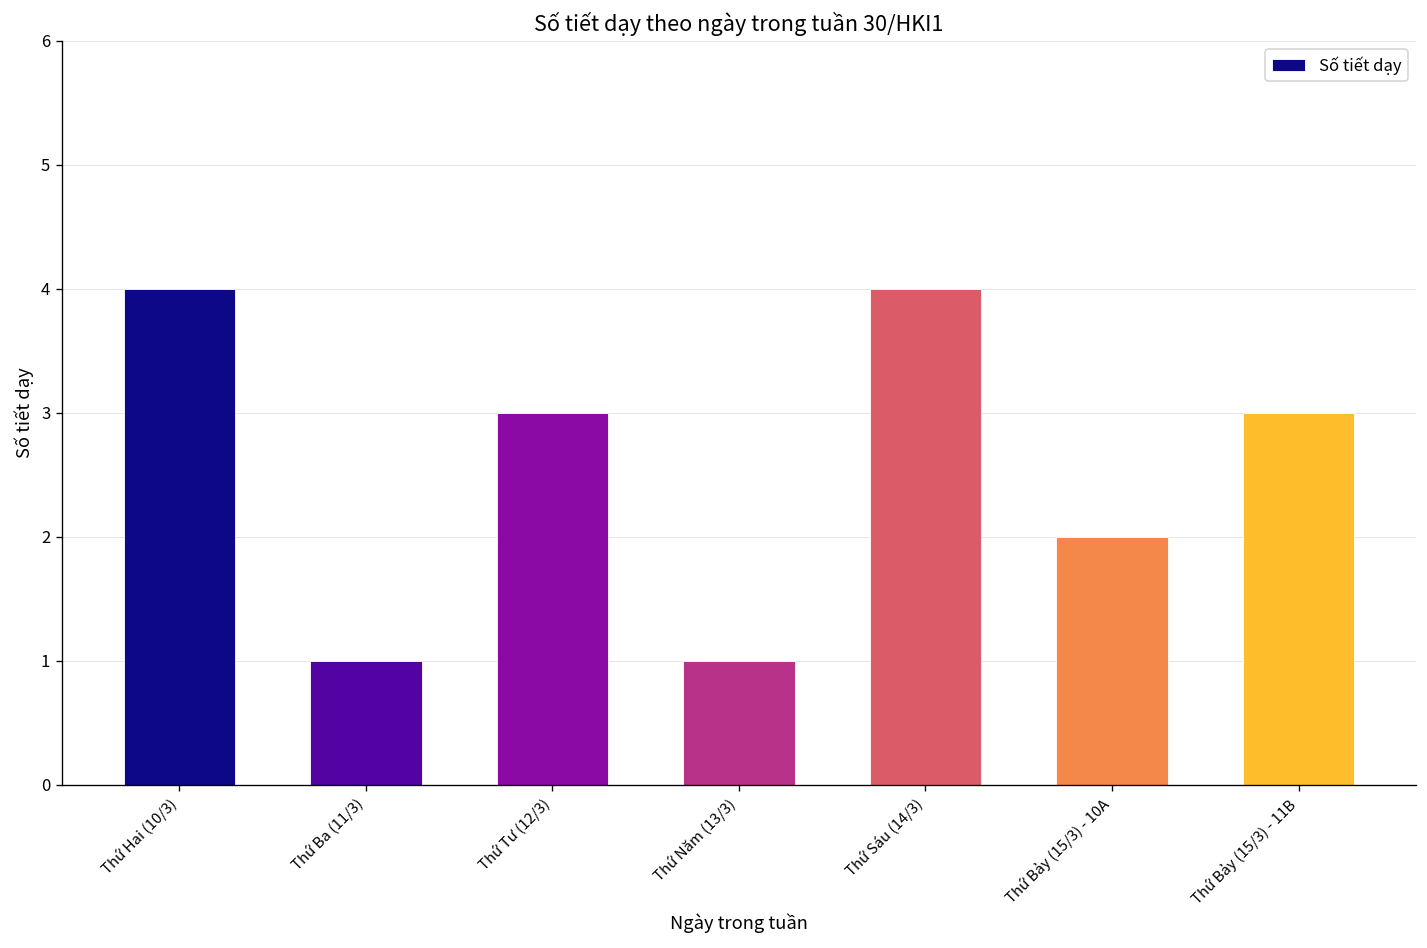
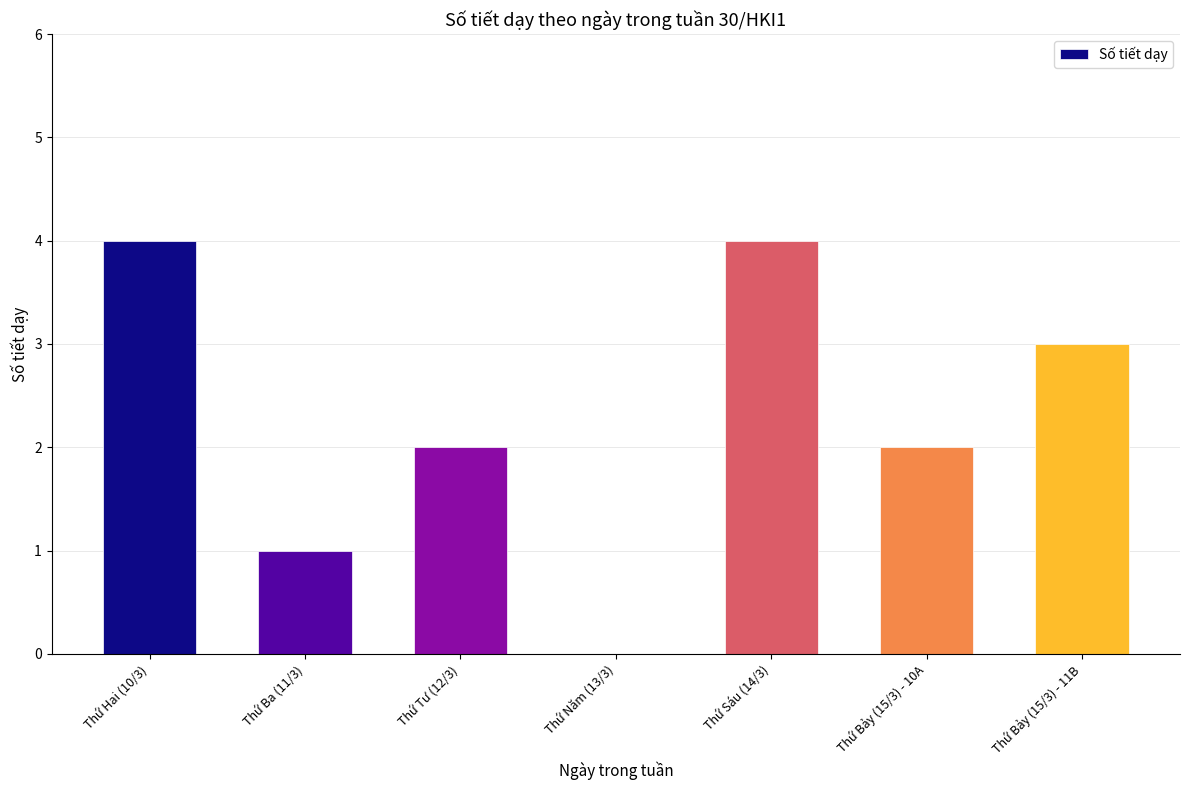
  {
    "Thứ Hai (10/3)": 4,
    "Thứ Ba (11/3)": 1,
-   "Thứ Tư (12/3)": 3,
-   "Thứ Năm (13/3)": 1,
+   "Thứ Tư (12/3)": 2,
+   "Thứ Năm (13/3)": 0,
    "Thứ Sáu (14/3)": 4,
    "Thứ Bảy (15/3) - 10A": 2,
    "Thứ Bảy (15/3) - 11B": 3
  }
